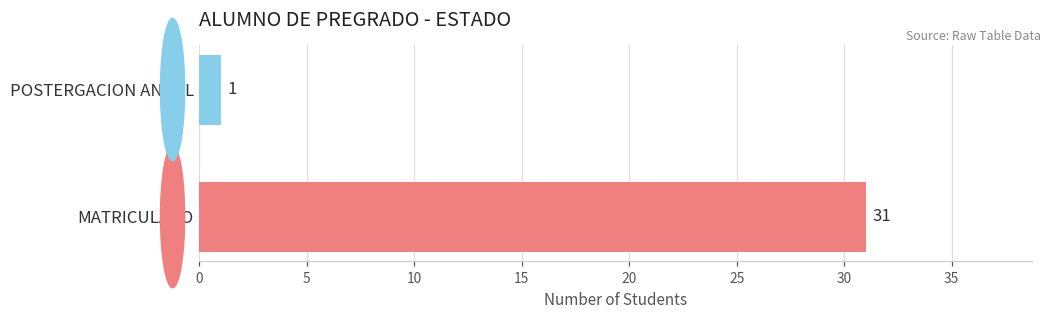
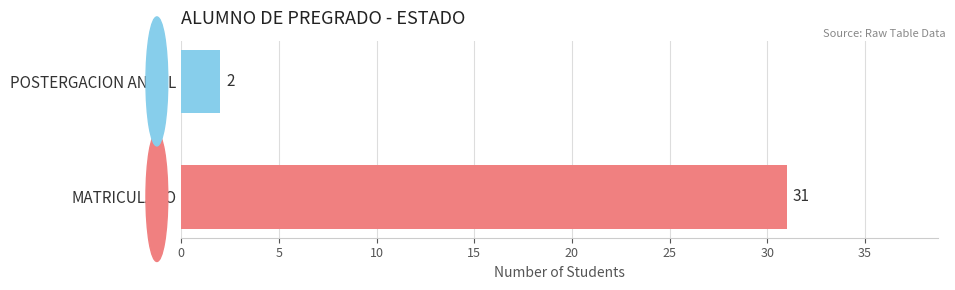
  {
-   "POSTERGACION ANUAL": 1,
+   "POSTERGACION ANUAL": 2,
    "MATRICULADO": 31
  }
